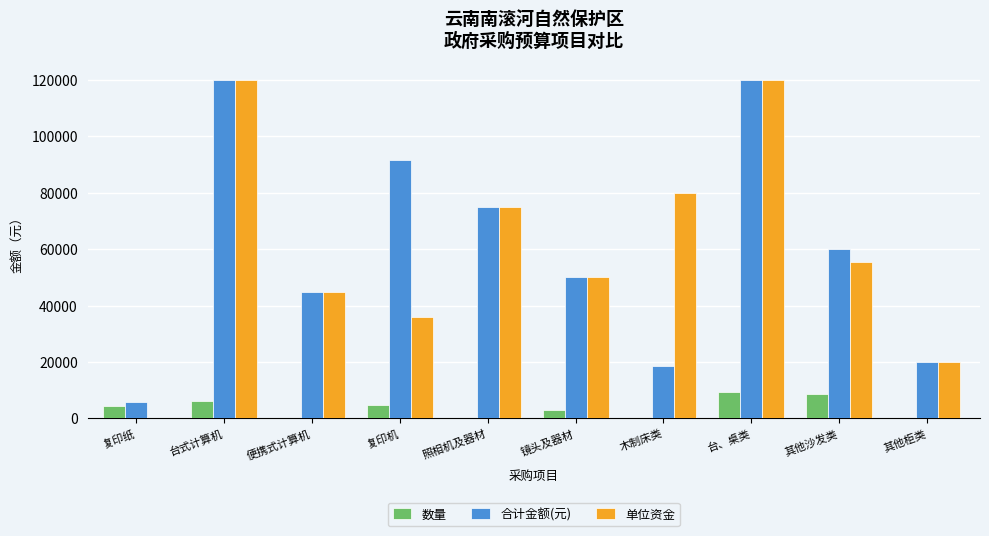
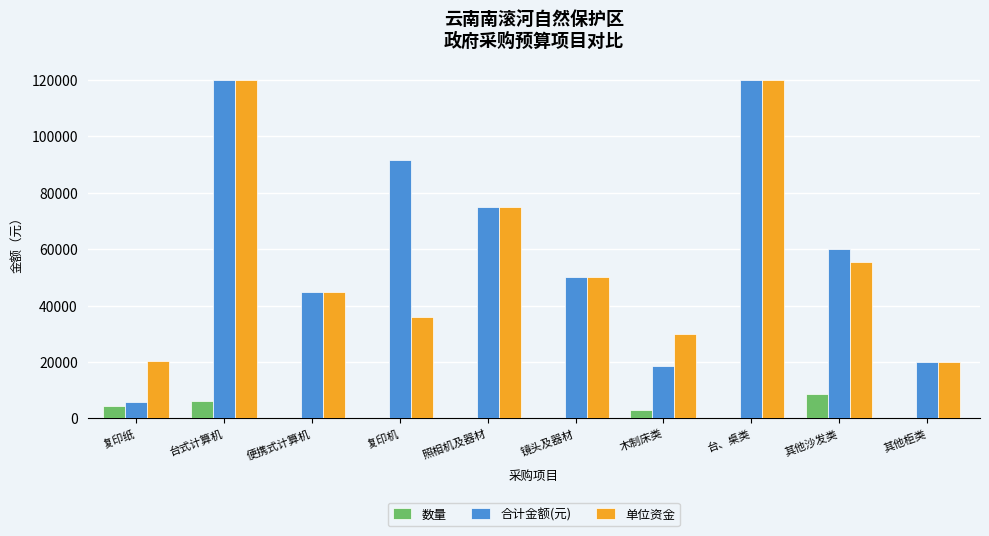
  {
    "数量": {
      "复印纸": 4000,
      "台式计算机": 6000,
-     "复印机": 5000,
-     "镜头及器材": 3000,
-     "木制床类": 0,
-     "台、桌类": 9000,
+     "复印机": 0,
+     "镜头及器材": 0,
+     "木制床类": 3000,
+     "台、桌类": 0,
      "其他沙发类": 9000
    },
    "合计金额(元)": {
      "复印纸": 6000,
      "台式计算机": 120000,
      "便携式计算机": 45000,
      "复印机": 92000,
      "照相机及器材": 75000,
      "镜头及器材": 50000,
      "木制床类": 18000,
      "台、桌类": 120000,
      "其他沙发类": 60000,
      "其他柜类": 20000
    },
    "单位资金": {
-     "复印纸": 0,
+     "复印纸": 20000,
      "台式计算机": 120000,
      "便携式计算机": 45000,
      "复印机": 36000,
      "照相机及器材": 75000,
      "镜头及器材": 50000,
-     "木制床类": 80000,
+     "木制床类": 30000,
      "台、桌类": 120000,
      "其他沙发类": 55000,
      "其他柜类": 20000
    }
  }
